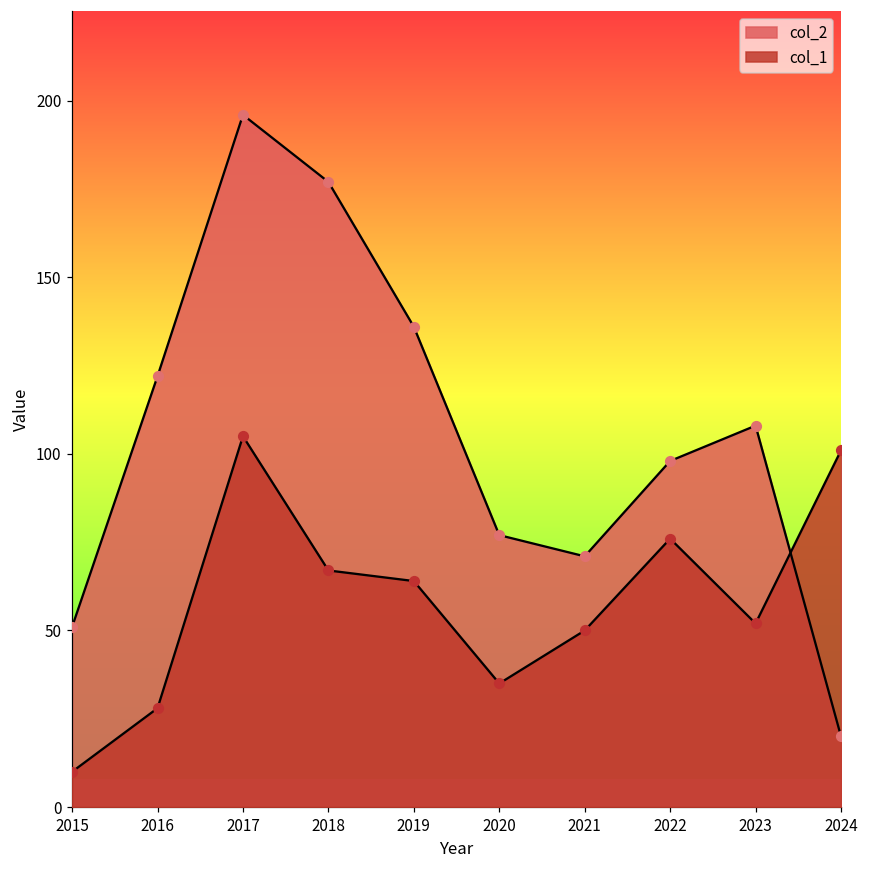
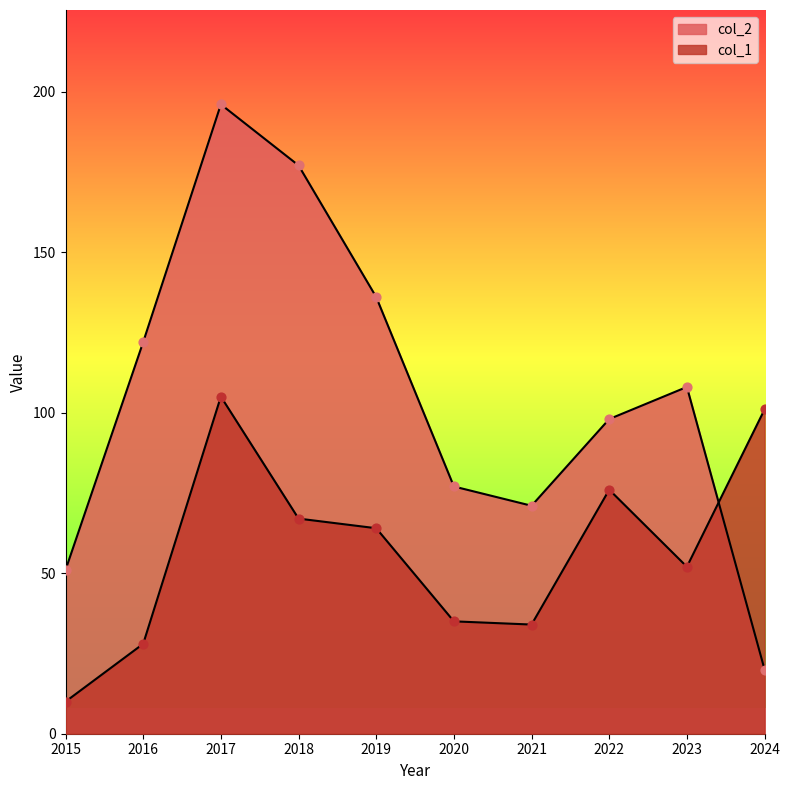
  {
    "col_2": {
      "2015": 51,
      "2016": 122,
      "2017": 196,
      "2018": 177,
      "2019": 136,
      "2020": 77,
      "2021": 71,
      "2022": 98,
      "2023": 108,
      "2024": 20
    },
    "col_1": {
      "2015": 10,
      "2016": 28,
      "2017": 105,
      "2018": 67,
      "2019": 64,
      "2020": 35,
-     "2021": 50,
+     "2021": 34,
      "2022": 76,
      "2023": 52,
      "2024": 101
    }
  }
